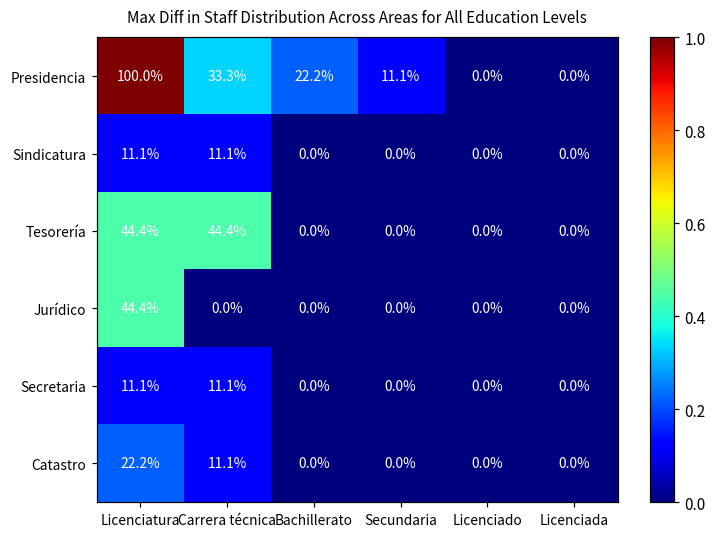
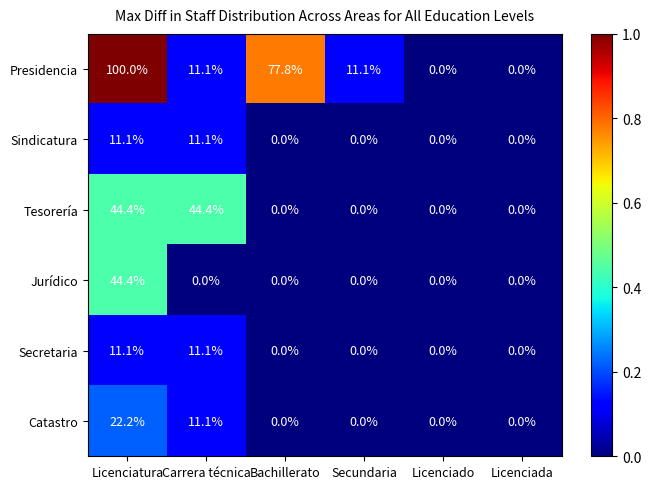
  {
    "Presidencia": {
      "Licenciatura": "100.0%",
-     "Carrera técnica": "33.3%",
-     "Bachillerato": "22.2%",
+     "Carrera técnica": "11.1%",
+     "Bachillerato": "77.8%",
      "Secundaria": "11.1%",
      "Licenciado": "0.0%",
      "Licenciada": "0.0%"
    },
    "Sindicatura": {
      "Licenciatura": "11.1%",
      "Carrera técnica": "11.1%",
      "Bachillerato": "0.0%",
      "Secundaria": "0.0%",
      "Licenciado": "0.0%",
      "Licenciada": "0.0%"
    },
    "Tesorería": {
      "Licenciatura": "44.4%",
      "Carrera técnica": "44.4%",
      "Bachillerato": "0.0%",
      "Secundaria": "0.0%",
      "Licenciado": "0.0%",
      "Licenciada": "0.0%"
    },
    "Jurídico": {
      "Licenciatura": "44.4%",
      "Carrera técnica": "0.0%",
      "Bachillerato": "0.0%",
      "Secundaria": "0.0%",
      "Licenciado": "0.0%",
      "Licenciada": "0.0%"
    },
    "Secretaria": {
      "Licenciatura": "11.1%",
      "Carrera técnica": "11.1%",
      "Bachillerato": "0.0%",
      "Secundaria": "0.0%",
      "Licenciado": "0.0%",
      "Licenciada": "0.0%"
    },
    "Catastro": {
      "Licenciatura": "22.2%",
      "Carrera técnica": "11.1%",
      "Bachillerato": "0.0%",
      "Secundaria": "0.0%",
      "Licenciado": "0.0%",
      "Licenciada": "0.0%"
    }
  }
